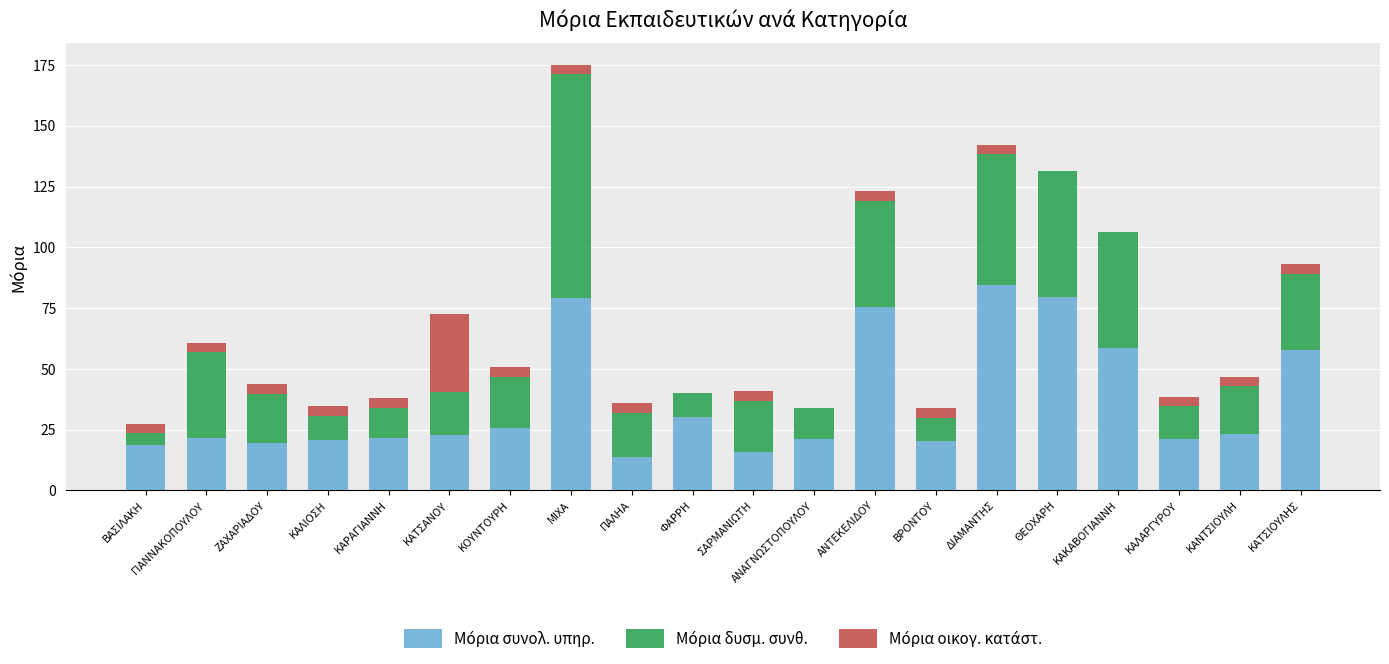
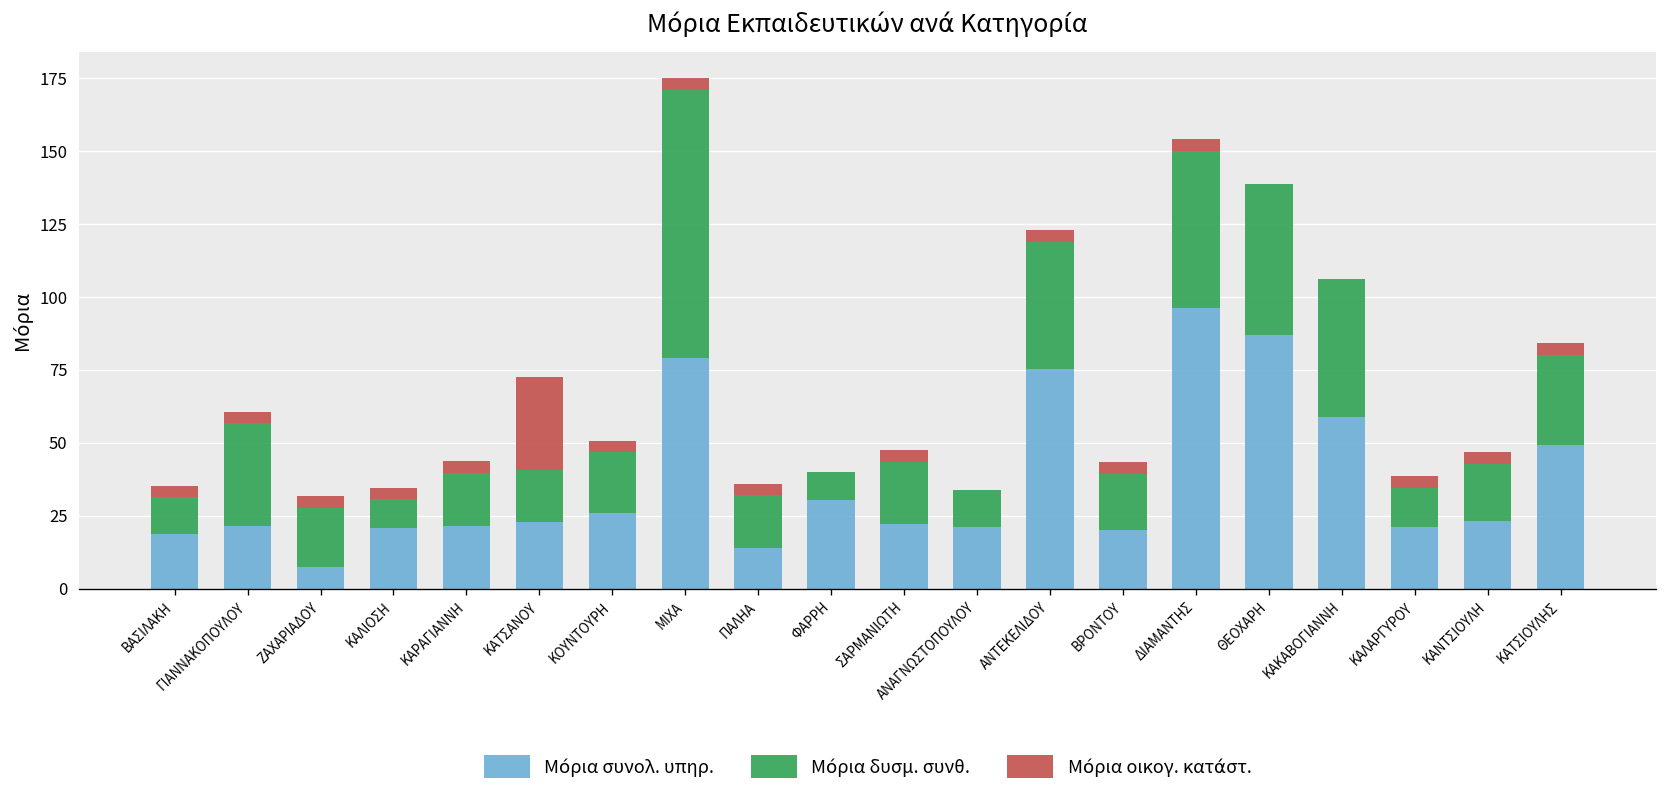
  {
    "Μόρια συνολ. υπηρ.": {
      "ΒΑΣΙΛΑΚΗ": 19,
      "ΓΙΑΝΝΑΚΟΠΟΥΛΟΥ": 21,
-     "ΖΑΧΑΡΙΑΔΟΥ": 20,
+     "ΖΑΧΑΡΙΑΔΟΥ": 8,
      "ΚΑΛΙΟΣΗ": 21,
      "ΚΑΡΑΓΙΑΝΝΗ": 22,
      "ΚΑΤΣΑΝΟΥ": 23,
      "ΚΟΥΝΤΟΥΡΗ": 26,
      "ΜΙΧΑ": 79,
      "ΠΑΛΗΑ": 14,
      "ΦΑΡΡΗ": 30,
-     "ΣΑΡΜΑΝΙΩΤΗ": 16,
+     "ΣΑΡΜΑΝΙΩΤΗ": 22,
      "ΑΝΑΓΝΩΣΤΟΠΟΥΛΟΥ": 21,
      "ΑΝΤΕΚΕΛΙΔΟΥ": 75,
      "ΒΡΟΝΤΟΥ": 20,
-     "ΔΙΑΜΑΝΤΗΣ": 84,
-     "ΘΕΟΧΑΡΗ": 80,
+     "ΔΙΑΜΑΝΤΗΣ": 96,
+     "ΘΕΟΧΑΡΗ": 87,
      "ΚΑΚΑΒΟΓΙΑΝΝΗ": 59,
      "ΚΑΛΑΡΓΥΡΟΥ": 21,
      "ΚΑΝΤΣΙΟΥΛΗ": 23,
-     "ΚΑΤΣΙΟΥΛΗΣ": 58
+     "ΚΑΤΣΙΟΥΛΗΣ": 49
    },
    "Μόρια δυσμ. συνθ.": {
-     "ΒΑΣΙΛΑΚΗ": 5,
+     "ΒΑΣΙΛΑΚΗ": 12,
      "ΓΙΑΝΝΑΚΟΠΟΥΛΟΥ": 35,
      "ΖΑΧΑΡΙΑΔΟΥ": 20,
      "ΚΑΛΙΟΣΗ": 10,
-     "ΚΑΡΑΓΙΑΝΝΗ": 12,
+     "ΚΑΡΑΓΙΑΝΝΗ": 18,
      "ΚΑΤΣΑΝΟΥ": 18,
      "ΚΟΥΝΤΟΥΡΗ": 21,
      "ΜΙΧΑ": 92,
      "ΠΑΛΗΑ": 18,
      "ΦΑΡΡΗ": 10,
      "ΣΑΡΜΑΝΙΩΤΗ": 21,
      "ΑΝΑΓΝΩΣΤΟΠΟΥΛΟΥ": 12,
      "ΑΝΤΕΚΕΛΙΔΟΥ": 44,
-     "ΒΡΟΝΤΟΥ": 10,
+     "ΒΡΟΝΤΟΥ": 19,
      "ΔΙΑΜΑΝΤΗΣ": 54,
      "ΘΕΟΧΑΡΗ": 52,
      "ΚΑΚΑΒΟΓΙΑΝΝΗ": 47,
      "ΚΑΛΑΡΓΥΡΟΥ": 13,
      "ΚΑΝΤΣΙΟΥΛΗ": 20,
      "ΚΑΤΣΙΟΥΛΗΣ": 31
    },
    "Μόρια οικογ. κατάστ.": {
      "ΒΑΣΙΛΑΚΗ": 4,
      "ΓΙΑΝΝΑΚΟΠΟΥΛΟΥ": 4,
      "ΖΑΧΑΡΙΑΔΟΥ": 4,
      "ΚΑΛΙΟΣΗ": 4,
      "ΚΑΡΑΓΙΑΝΝΗ": 4,
      "ΚΑΤΣΑΝΟΥ": 32,
      "ΚΟΥΝΤΟΥΡΗ": 4,
      "ΜΙΧΑ": 4,
      "ΠΑΛΗΑ": 4,
      "ΦΑΡΡΗ": 0,
      "ΣΑΡΜΑΝΙΩΤΗ": 4,
      "ΑΝΑΓΝΩΣΤΟΠΟΥΛΟΥ": 0,
      "ΑΝΤΕΚΕΛΙΔΟΥ": 4,
      "ΒΡΟΝΤΟΥ": 4,
      "ΔΙΑΜΑΝΤΗΣ": 4,
      "ΘΕΟΧΑΡΗ": 0,
      "ΚΑΚΑΒΟΓΙΑΝΝΗ": 0,
      "ΚΑΛΑΡΓΥΡΟΥ": 4,
      "ΚΑΝΤΣΙΟΥΛΗ": 4,
      "ΚΑΤΣΙΟΥΛΗΣ": 4
    }
  }
